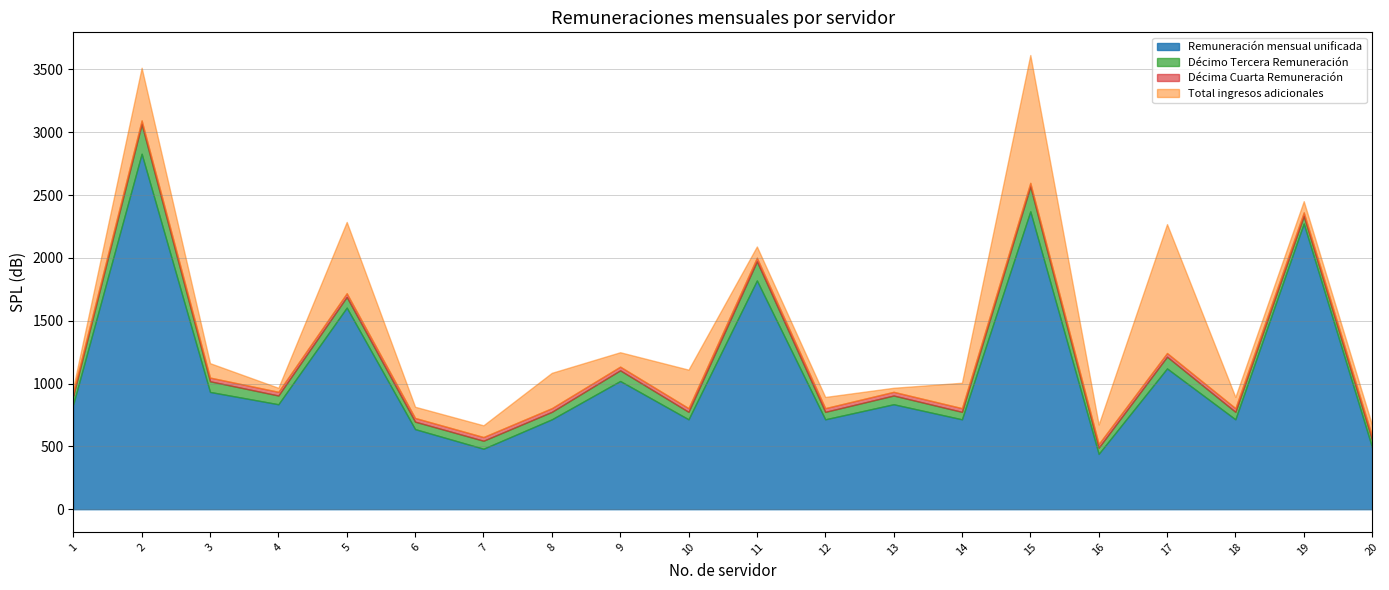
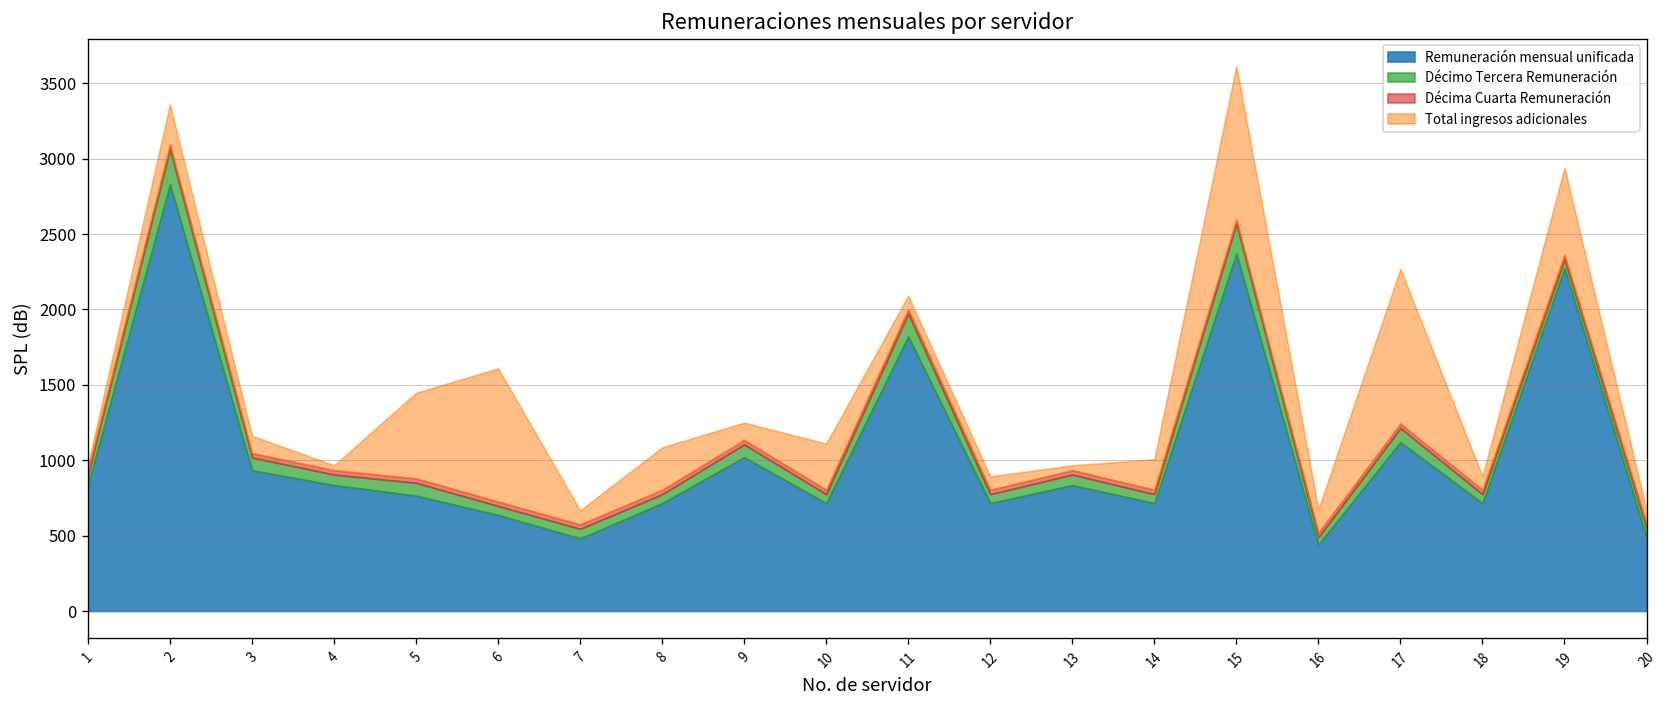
  {
    "Remuneración mensual unificada": {
      "1": 840,
      "2": 2830,
      "3": 930,
      "4": 840,
-     "5": 1600,
+     "5": 770,
      "6": 640,
      "7": 480,
      "8": 720,
      "9": 1020,
      "10": 720,
      "11": 1820,
      "12": 720,
      "13": 840,
      "14": 720,
      "15": 2370,
      "16": 440,
      "17": 1120,
      "18": 720,
      "19": 2270,
      "20": 490
    },
    "Décimo Tercera Remuneración": {
      "1": 70,
      "2": 240,
      "3": 90,
      "4": 70,
      "5": 90,
      "6": 60,
      "7": 60,
      "8": 60,
      "9": 90,
      "10": 60,
      "11": 150,
      "12": 60,
      "13": 70,
      "14": 60,
      "15": 200,
      "16": 50,
      "17": 90,
      "18": 60,
      "19": 60,
      "20": 60
    },
    "Décima Cuarta Remuneración": {
      "1": 30,
      "2": 30,
      "3": 30,
      "4": 30,
      "5": 30,
      "6": 30,
      "7": 30,
      "8": 30,
      "9": 30,
      "10": 30,
      "11": 30,
      "12": 30,
      "13": 30,
      "14": 30,
      "15": 30,
      "16": 30,
      "17": 30,
      "18": 30,
      "19": 30,
      "20": 30
    },
    "Total ingresos adicionales": {
      "1": 30,
-     "2": 420,
+     "2": 270,
      "3": 110,
      "4": 30,
      "5": 570,
-     "6": 90,
+     "6": 880,
      "7": 90,
      "8": 280,
      "9": 110,
      "10": 310,
      "11": 90,
      "12": 90,
      "13": 30,
      "14": 200,
      "15": 1020,
      "16": 150,
      "17": 1030,
      "18": 90,
-     "19": 90,
+     "19": 580,
      "20": 90
    }
  }
